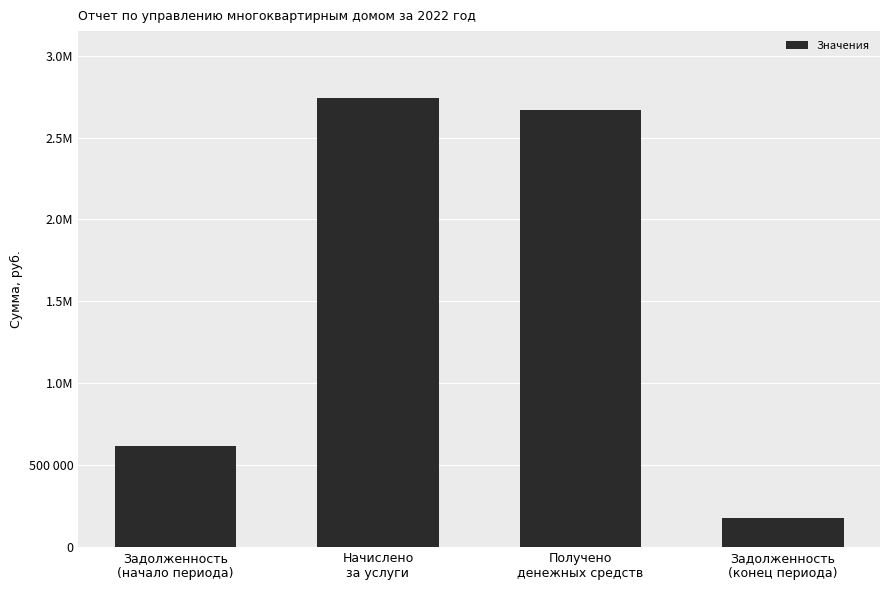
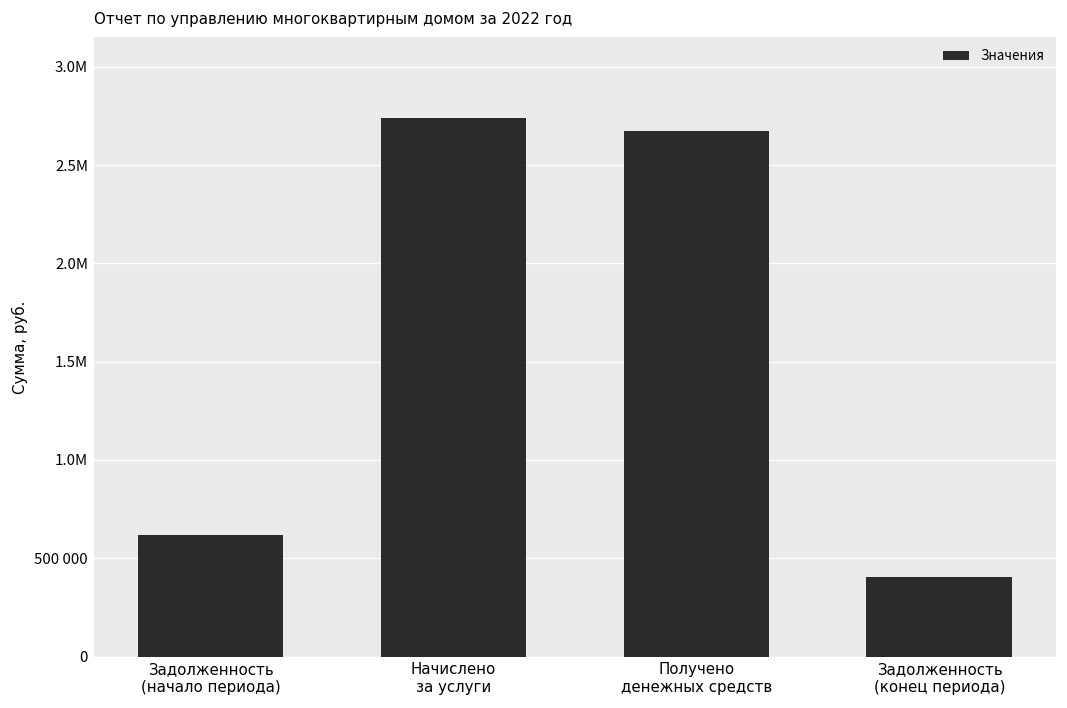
  {
    "Задолженность (начало периода)": 620000,
    "Начислено за услуги": 2740000,
    "Получено денежных средств": 2670000,
-   "Задолженность (конец периода)": 180000
+   "Задолженность (конец периода)": 400000
  }
